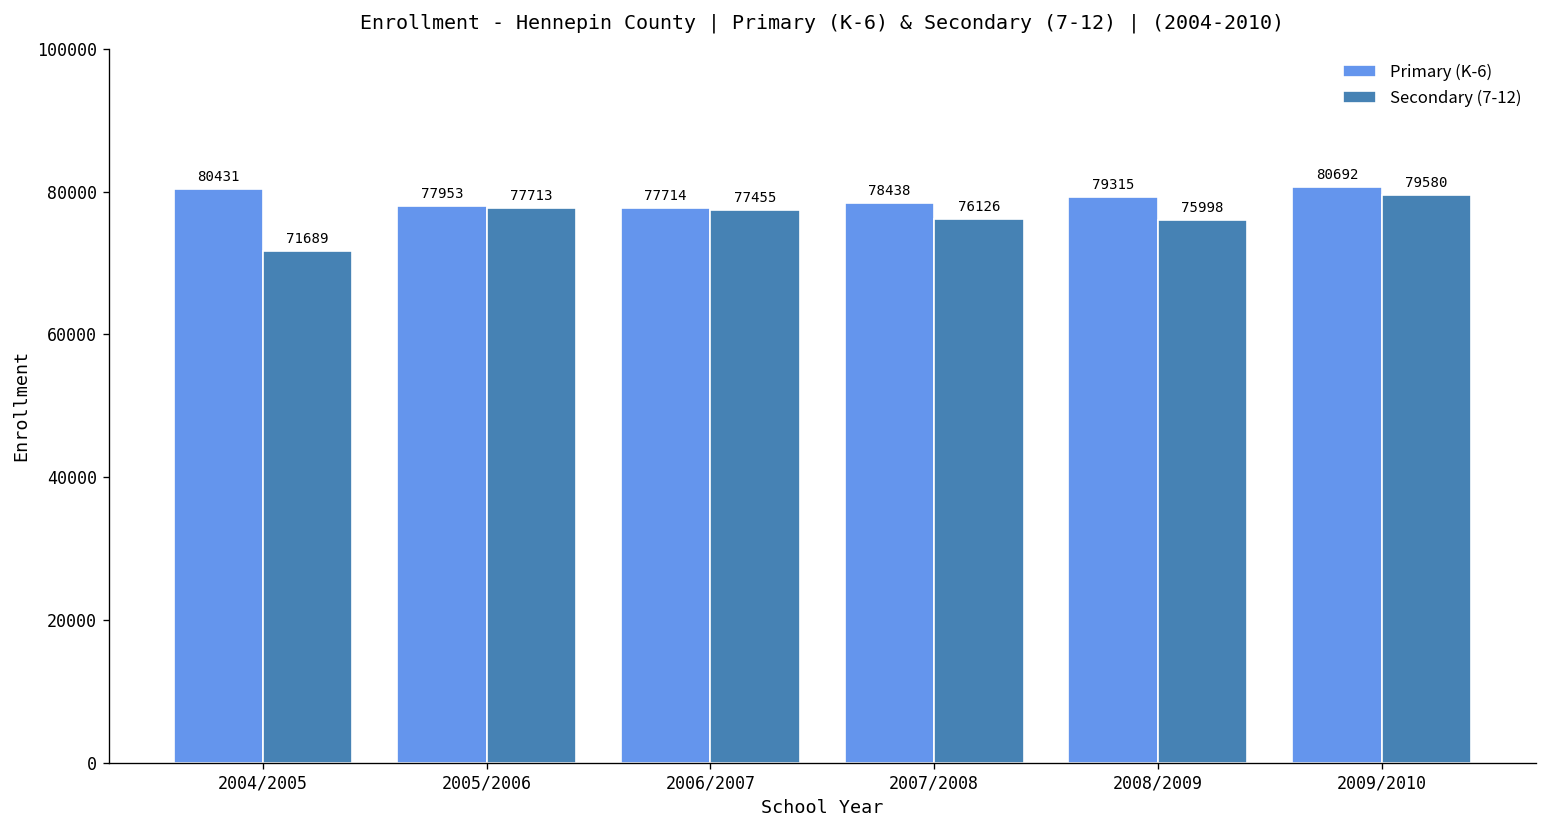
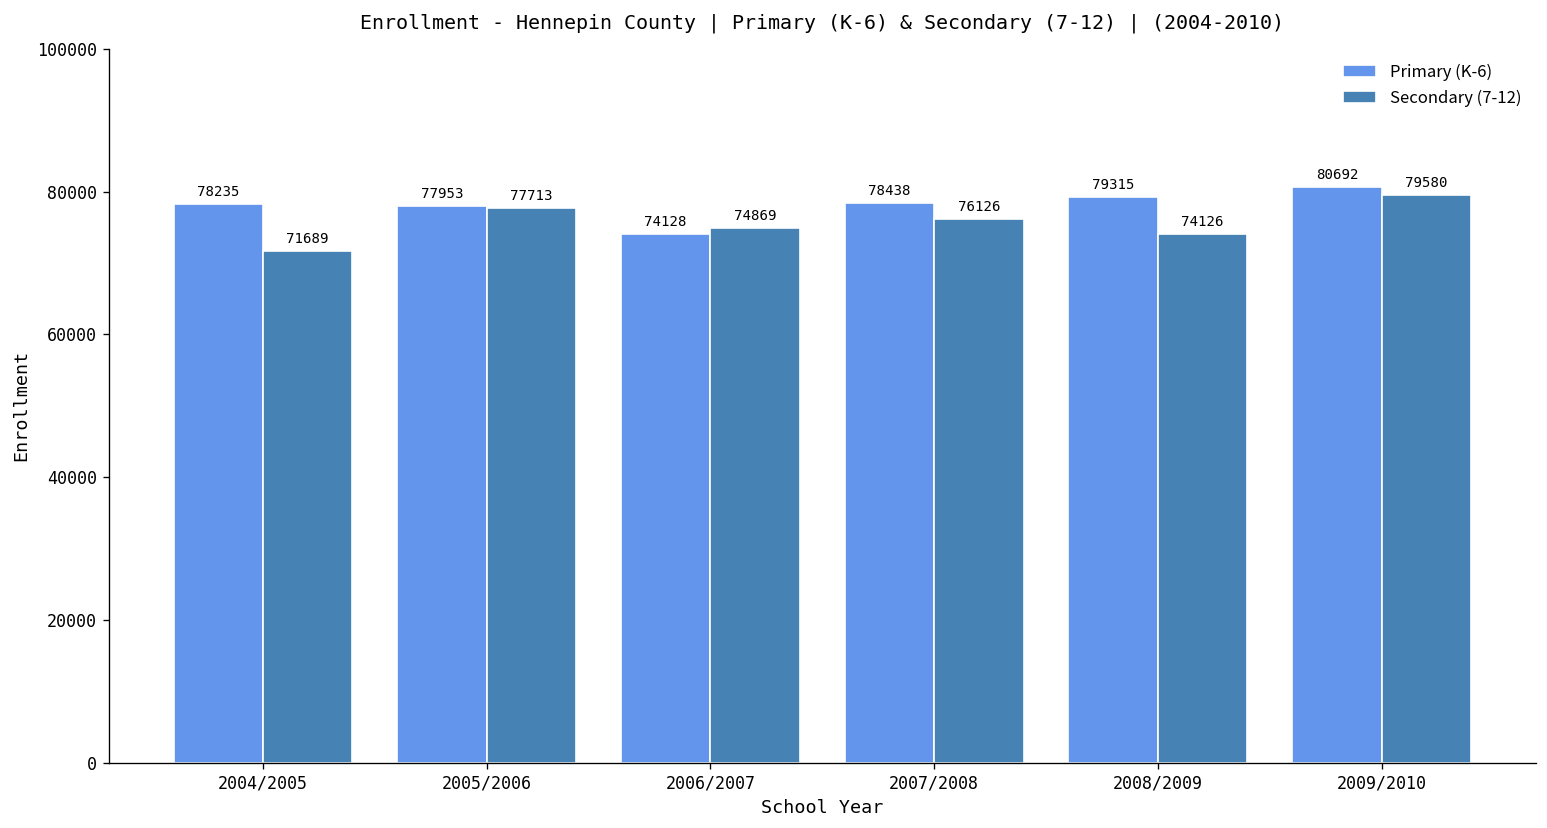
  {
    "Primary (K-6)": {
-     "2004/2005": 80431,
+     "2004/2005": 78235,
      "2005/2006": 77953,
-     "2006/2007": 77714,
+     "2006/2007": 74128,
      "2007/2008": 78438,
      "2008/2009": 79315,
      "2009/2010": 80692
    },
    "Secondary (7-12)": {
      "2004/2005": 71689,
      "2005/2006": 77713,
-     "2006/2007": 77455,
+     "2006/2007": 74869,
      "2007/2008": 76126,
-     "2008/2009": 75998,
+     "2008/2009": 74126,
      "2009/2010": 79580
    }
  }
